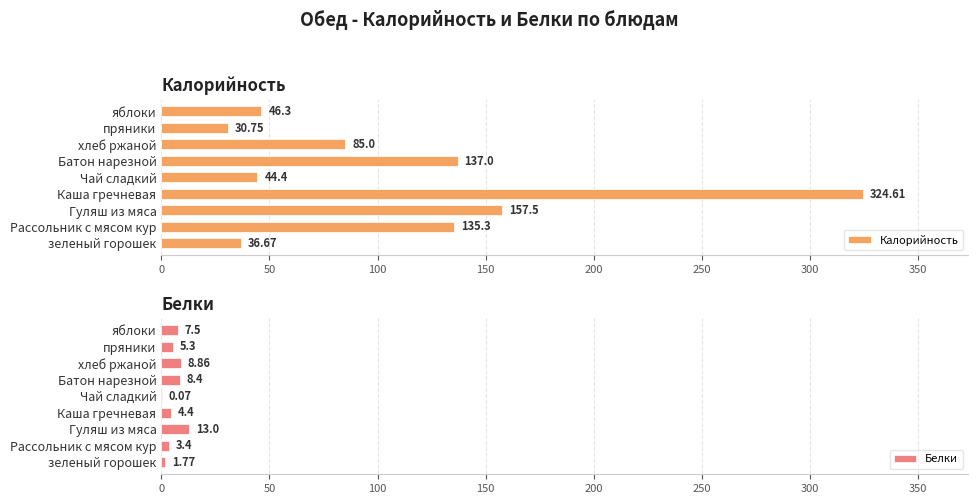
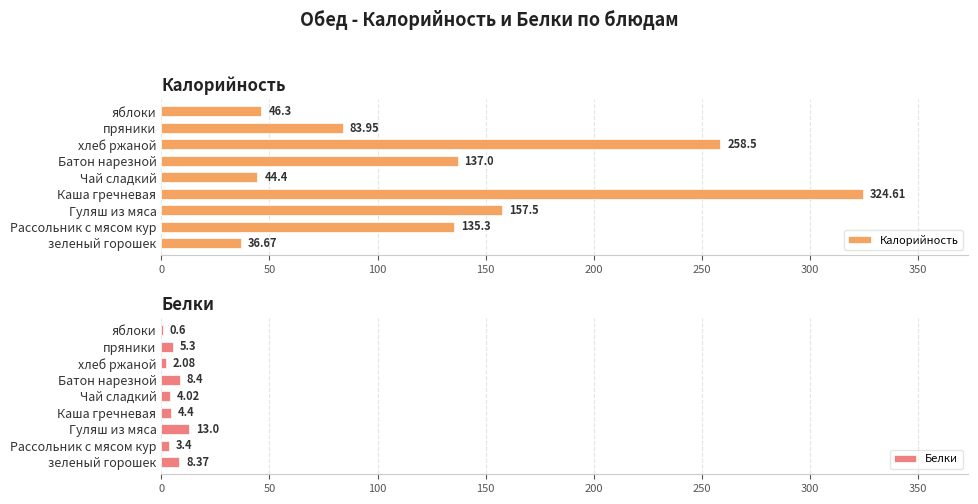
  {
    "Калорийность": {
      "яблоки": 46.3,
-     "пряники": 30.75,
-     "хлеб ржаной": 85.0,
+     "пряники": 83.95,
+     "хлеб ржаной": 258.5,
      "Батон нарезной": 137.0,
      "Чай сладкий": 44.4,
      "Каша гречневая": 324.61,
      "Гуляш из мяса": 157.5,
      "Рассольник с мясом кур": 135.3,
      "зеленый горошек": 36.67
    },
    "Белки": {
-     "яблоки": 7.5,
+     "яблоки": 0.6,
      "пряники": 5.3,
-     "хлеб ржаной": 8.86,
+     "хлеб ржаной": 2.08,
      "Батон нарезной": 8.4,
-     "Чай сладкий": 0.07,
+     "Чай сладкий": 4.02,
      "Каша гречневая": 4.4,
      "Гуляш из мяса": 13.0,
      "Рассольник с мясом кур": 3.4,
-     "зеленый горошек": 1.77
+     "зеленый горошек": 8.37
    }
  }
